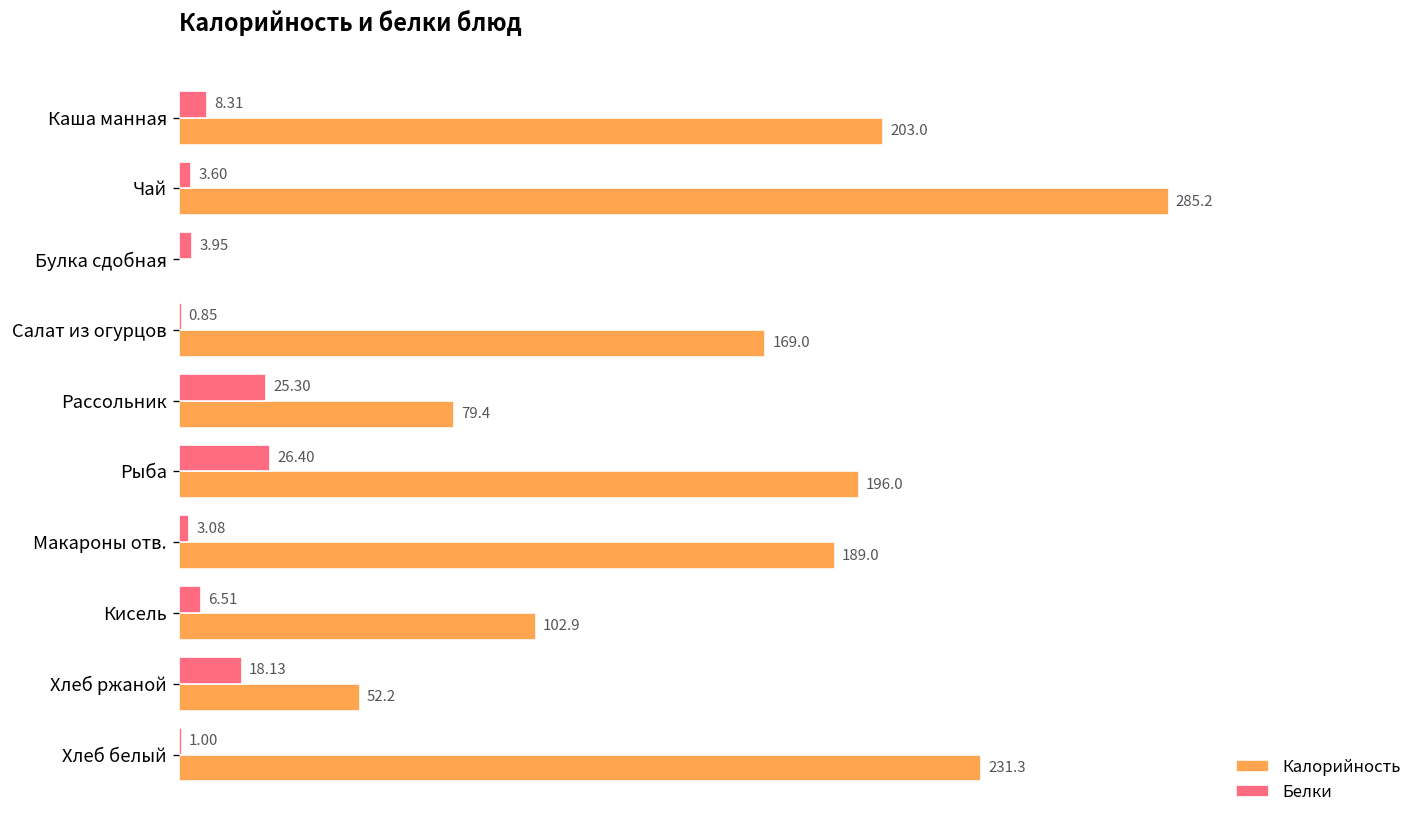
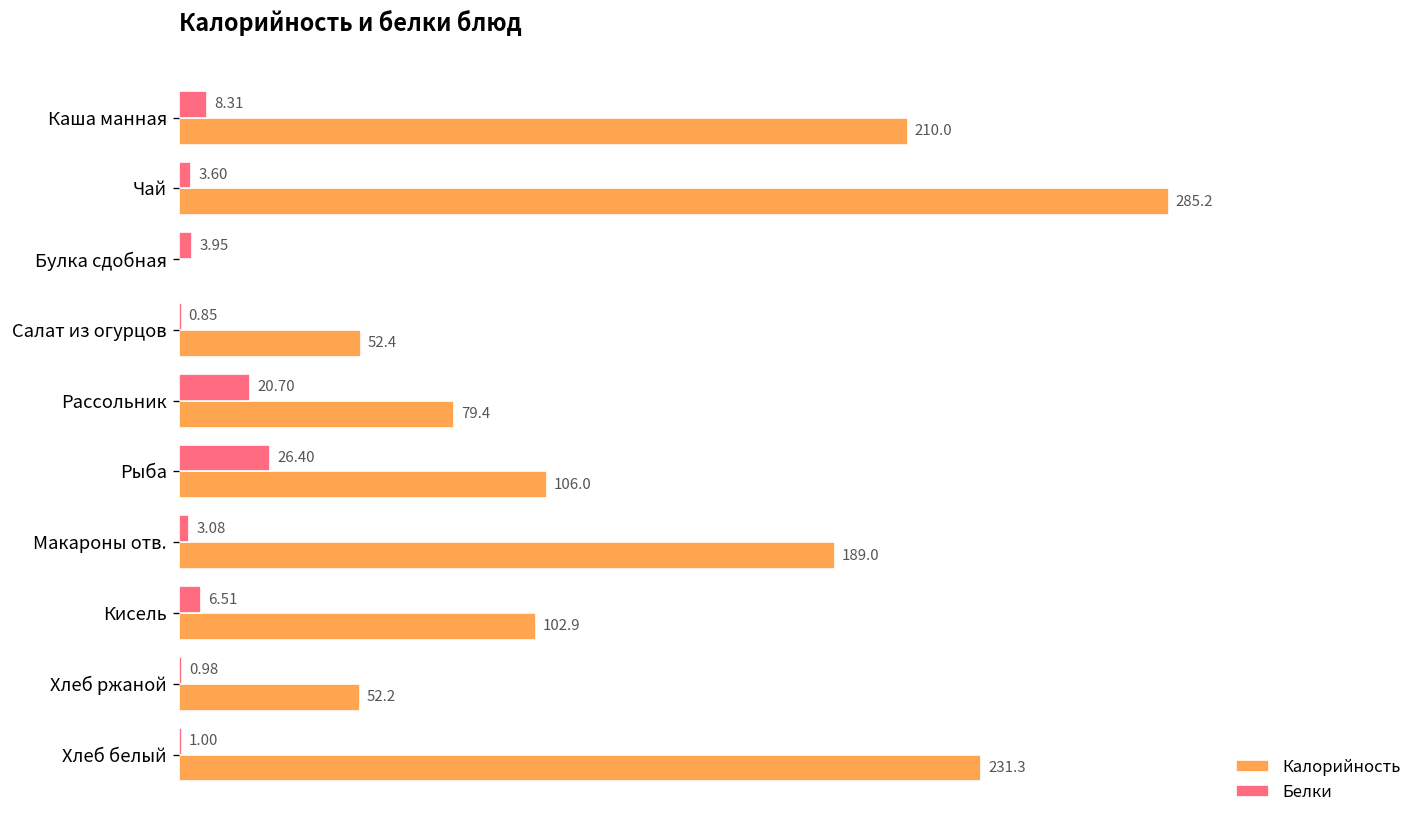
  {
    "Калорийность": {
-     "Каша манная": 203.0,
+     "Каша манная": 210.0,
      "Чай": 285.2,
-     "Салат из огурцов": 169.0,
+     "Салат из огурцов": 52.4,
      "Рассольник": 79.4,
-     "Рыба": 196.0,
+     "Рыба": 106.0,
      "Макароны отв.": 189.0,
      "Кисель": 102.9,
      "Хлеб ржаной": 52.2,
      "Хлеб белый": 231.3
    },
    "Белки": {
      "Каша манная": 8.31,
      "Чай": 3.60,
      "Булка сдобная": 3.95,
      "Салат из огурцов": 0.85,
-     "Рассольник": 25.30,
+     "Рассольник": 20.70,
      "Рыба": 26.40,
      "Макароны отв.": 3.08,
      "Кисель": 6.51,
-     "Хлеб ржаной": 18.13,
+     "Хлеб ржаной": 0.98,
      "Хлеб белый": 1.00
    }
  }
